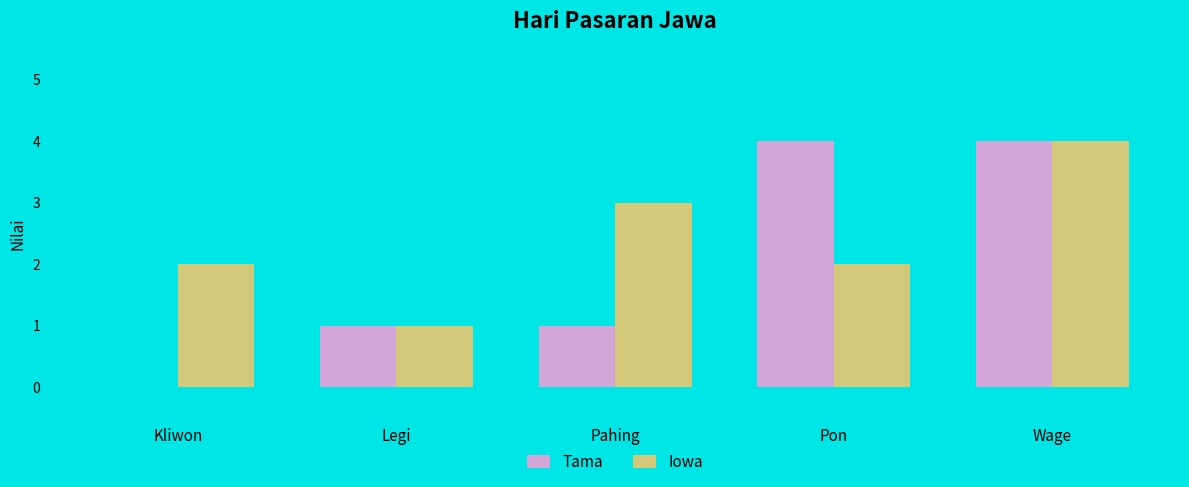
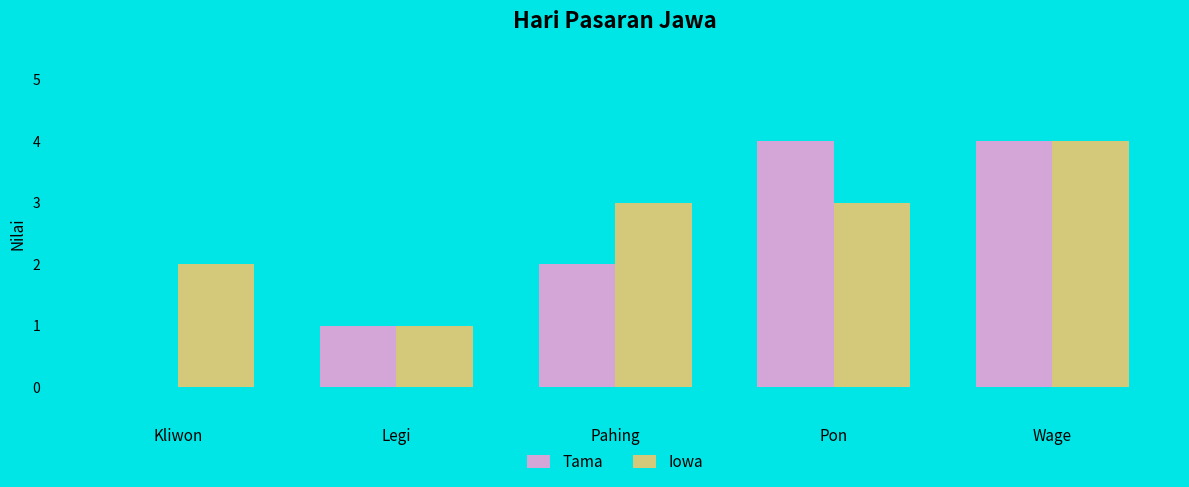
  {
    "Tama": {
      "Kliwon": 0,
      "Legi": 1,
-     "Pahing": 1,
+     "Pahing": 2,
      "Pon": 4,
      "Wage": 4
    },
    "Iowa": {
      "Kliwon": 2,
      "Legi": 1,
      "Pahing": 3,
-     "Pon": 2,
+     "Pon": 3,
      "Wage": 4
    }
  }
